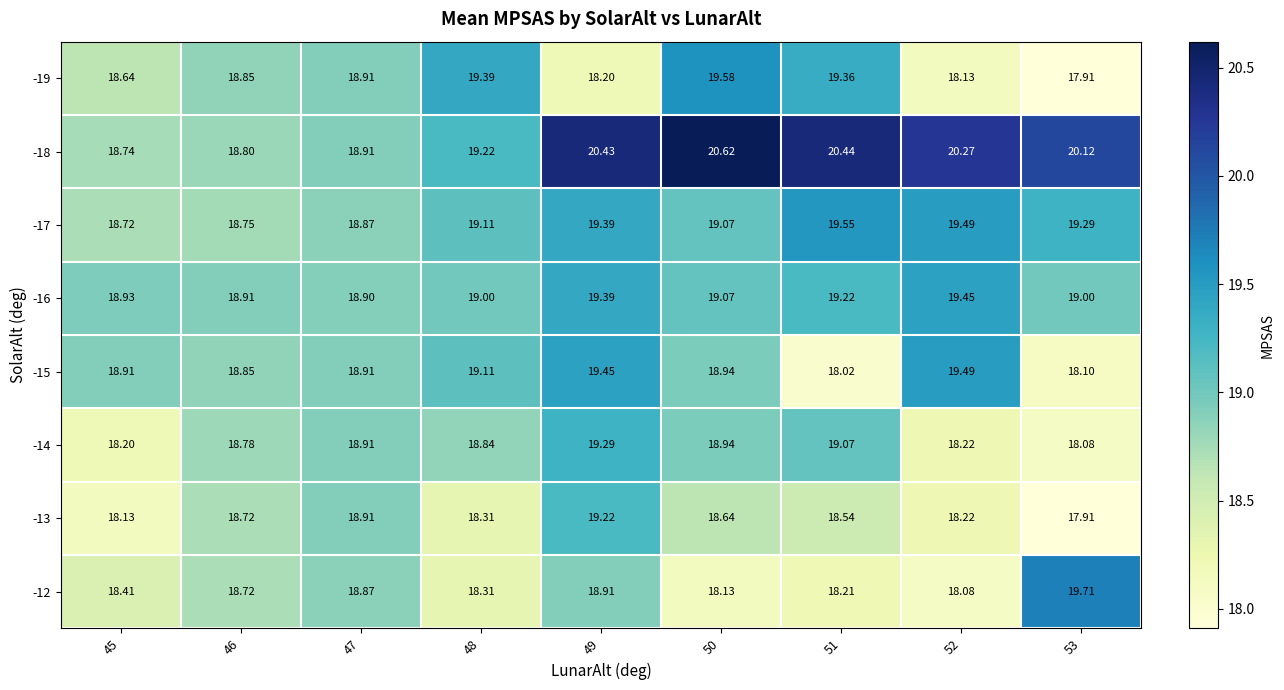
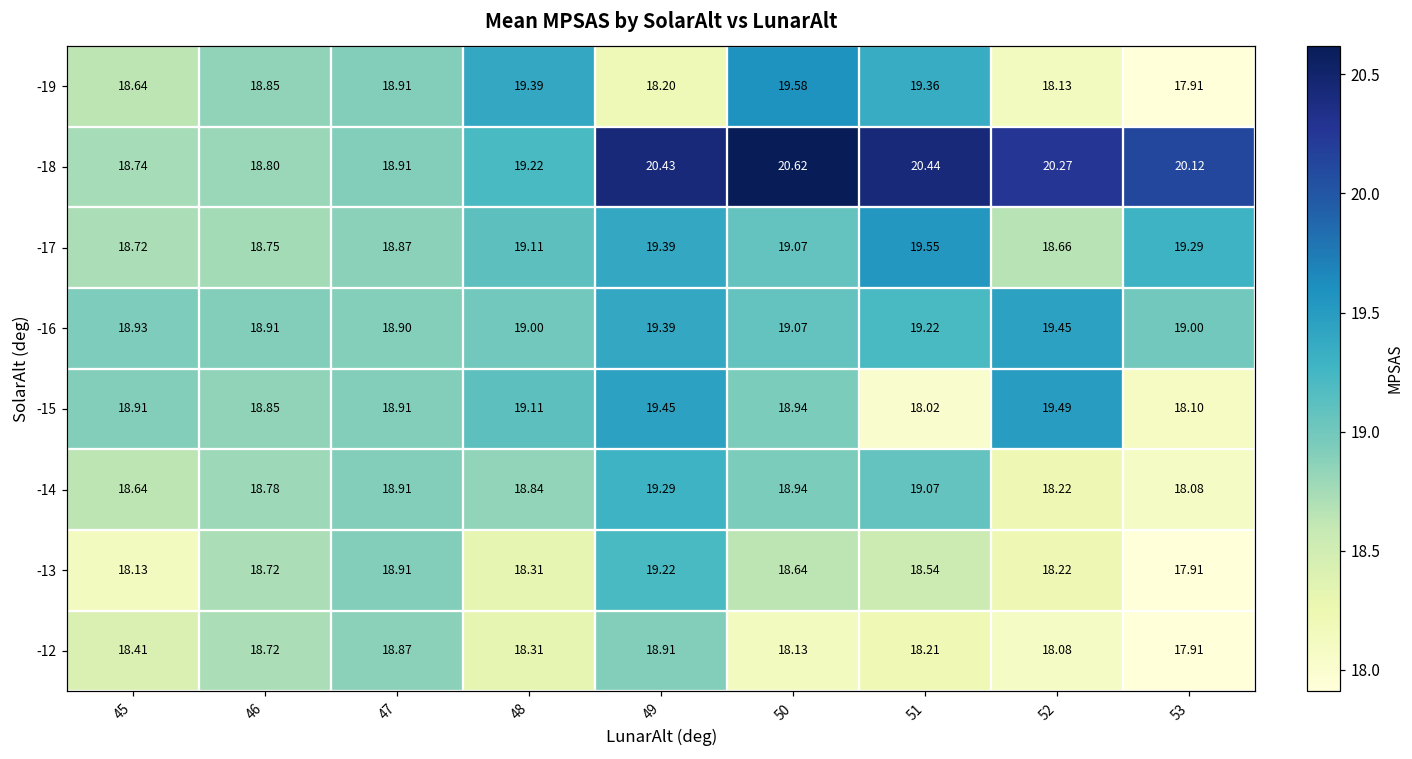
  {
    "-19": {
      "45": 18.64,
      "46": 18.85,
      "47": 18.91,
      "48": 19.39,
      "49": 18.20,
      "50": 19.58,
      "51": 19.36,
      "52": 18.13,
      "53": 17.91
    },
    "-18": {
      "45": 18.74,
      "46": 18.80,
      "47": 18.91,
      "48": 19.22,
      "49": 20.43,
      "50": 20.62,
      "51": 20.44,
      "52": 20.27,
      "53": 20.12
    },
    "-17": {
      "45": 18.72,
      "46": 18.75,
      "47": 18.87,
      "48": 19.11,
      "49": 19.39,
      "50": 19.07,
      "51": 19.55,
-     "52": 19.49,
+     "52": 18.66,
      "53": 19.29
    },
    "-16": {
      "45": 18.93,
      "46": 18.91,
      "47": 18.90,
      "48": 19.00,
      "49": 19.39,
      "50": 19.07,
      "51": 19.22,
      "52": 19.45,
      "53": 19.00
    },
    "-15": {
      "45": 18.91,
      "46": 18.85,
      "47": 18.91,
      "48": 19.11,
      "49": 19.45,
      "50": 18.94,
      "51": 18.02,
      "52": 19.49,
      "53": 18.10
    },
    "-14": {
-     "45": 18.20,
+     "45": 18.64,
      "46": 18.78,
      "47": 18.91,
      "48": 18.84,
      "49": 19.29,
      "50": 18.94,
      "51": 19.07,
      "52": 18.22,
      "53": 18.08
    },
    "-13": {
      "45": 18.13,
      "46": 18.72,
      "47": 18.91,
      "48": 18.31,
      "49": 19.22,
      "50": 18.64,
      "51": 18.54,
      "52": 18.22,
      "53": 17.91
    },
    "-12": {
      "45": 18.41,
      "46": 18.72,
      "47": 18.87,
      "48": 18.31,
      "49": 18.91,
      "50": 18.13,
      "51": 18.21,
      "52": 18.08,
-     "53": 19.71
+     "53": 17.91
    }
  }
